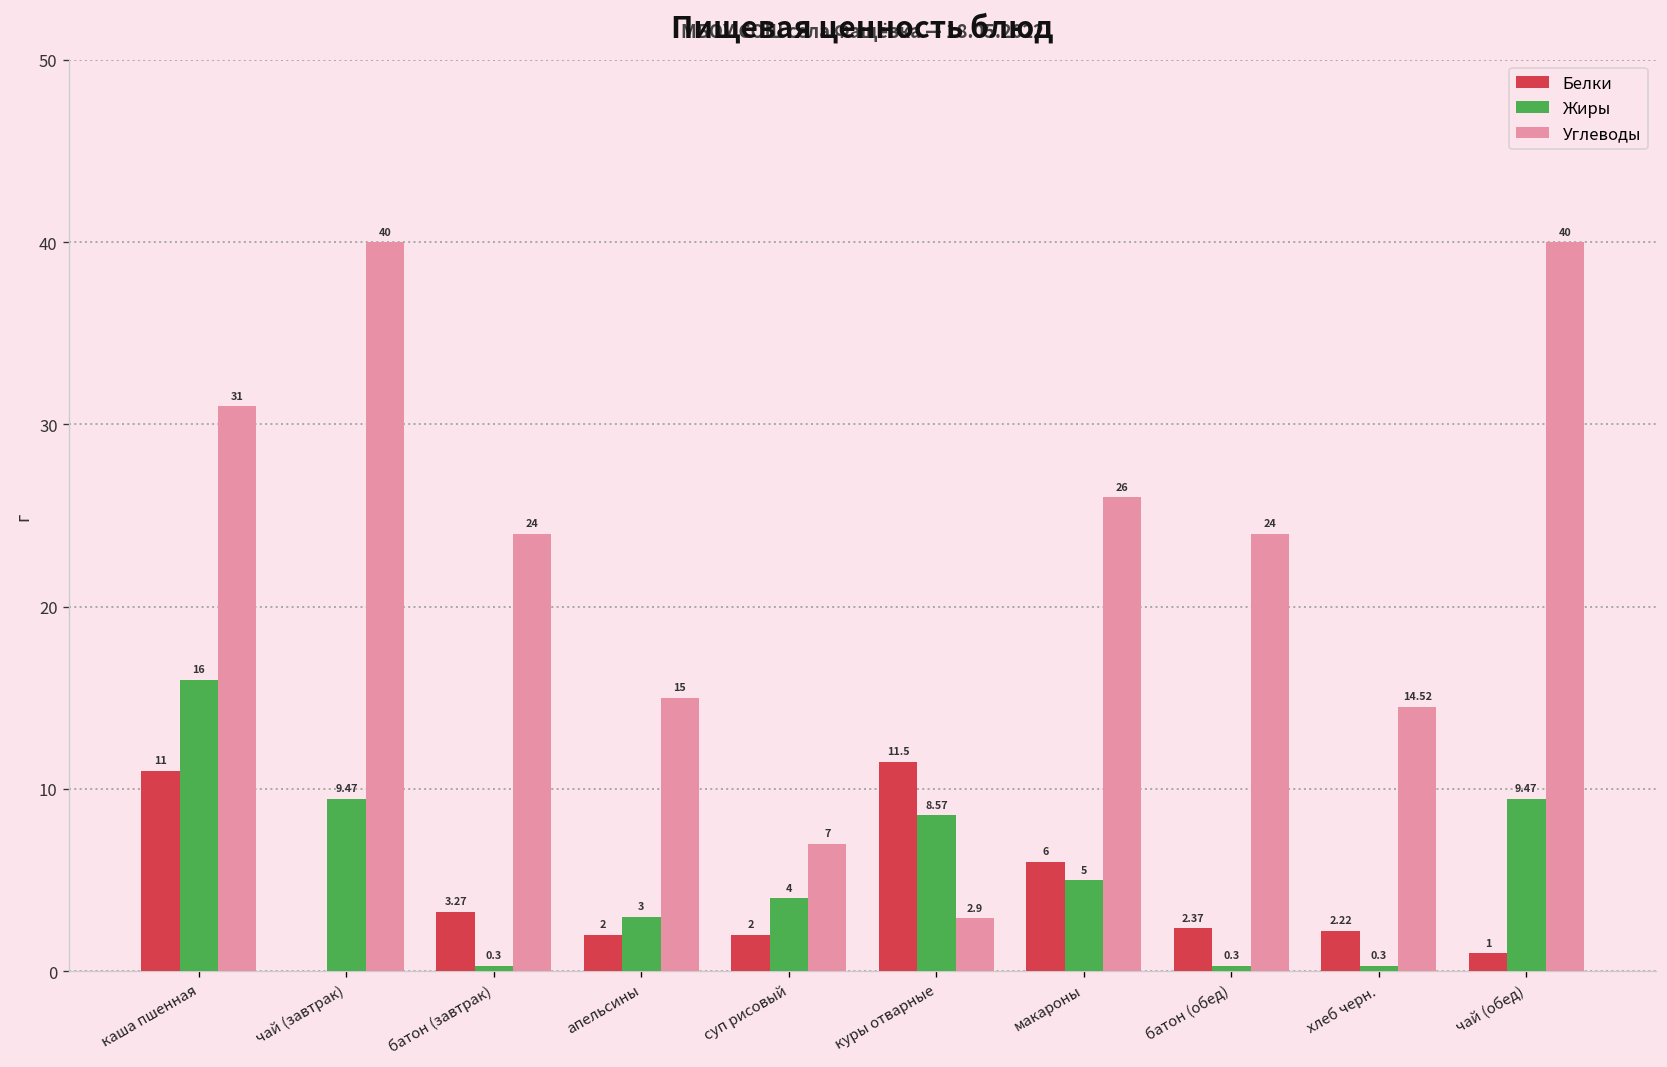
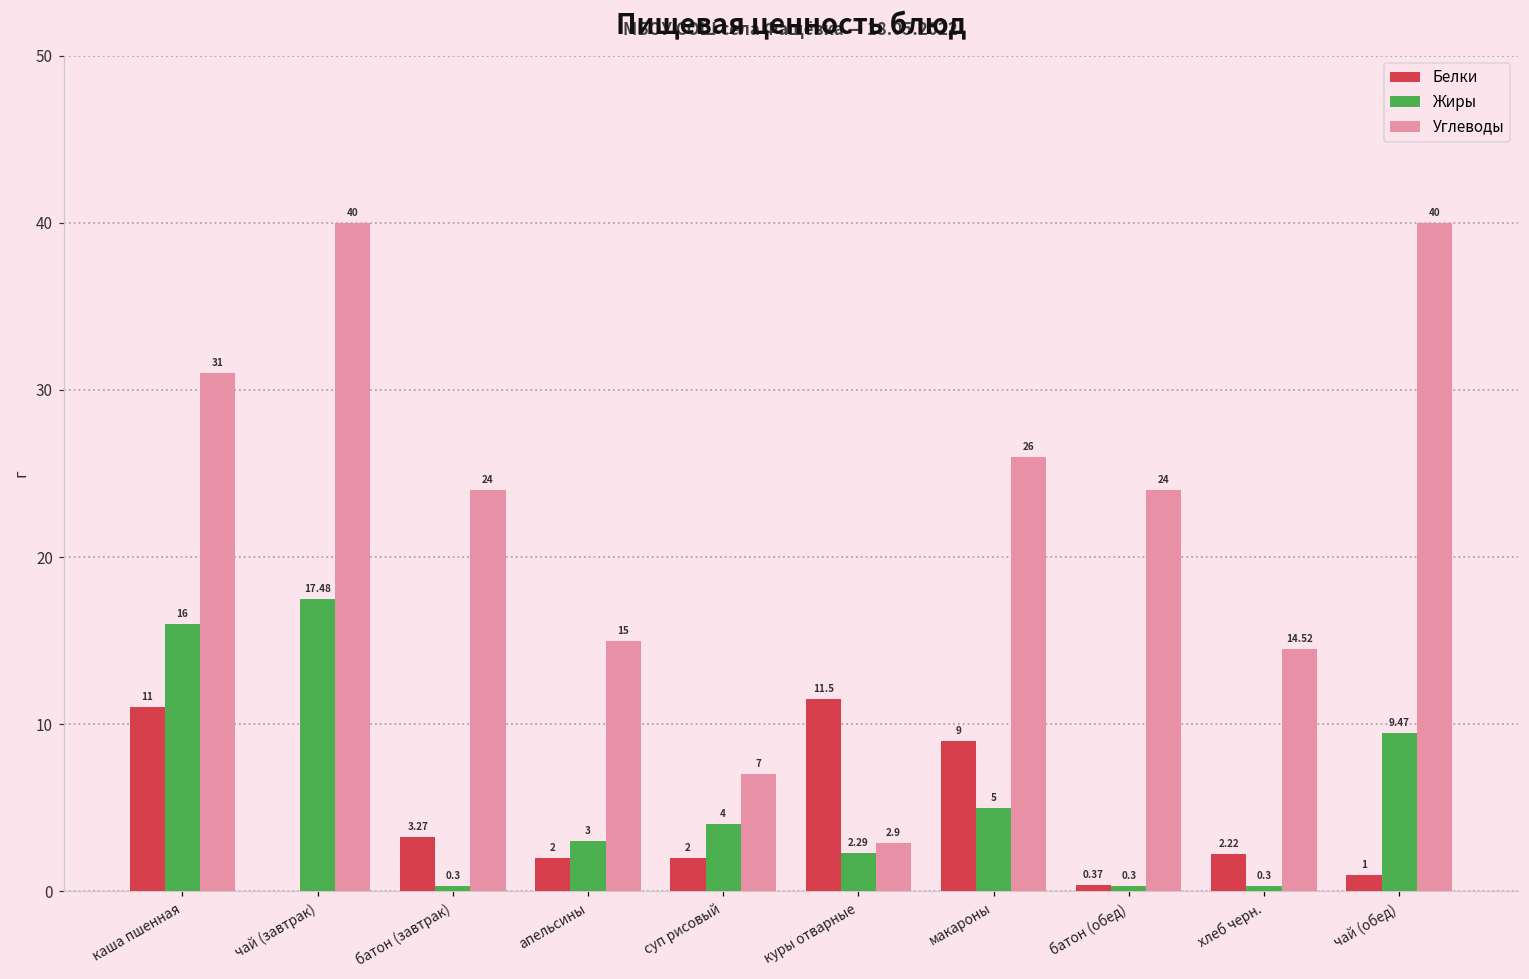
  {
    "Белки": {
      "каша пшенная": 11,
      "батон (завтрак)": 3.27,
      "апельсины": 2,
      "суп рисовый": 2,
      "куры отварные": 11.5,
-     "макароны": 6,
-     "батон (обед)": 2.37,
+     "макароны": 9,
+     "батон (обед)": 0.37,
      "хлеб черн.": 2.22,
      "чай (обед)": 1
    },
    "Жиры": {
      "каша пшенная": 16,
-     "чай (завтрак)": 9.47,
+     "чай (завтрак)": 17.48,
      "батон (завтрак)": 0.3,
      "апельсины": 3,
      "суп рисовый": 4,
-     "куры отварные": 8.57,
+     "куры отварные": 2.29,
      "макароны": 5,
      "батон (обед)": 0.3,
      "хлеб черн.": 0.3,
      "чай (обед)": 9.47
    },
    "Углеводы": {
      "каша пшенная": 31,
      "чай (завтрак)": 40,
      "батон (завтрак)": 24,
      "апельсины": 15,
      "суп рисовый": 7,
      "куры отварные": 2.9,
      "макароны": 26,
      "батон (обед)": 24,
      "хлеб черн.": 14.52,
      "чай (обед)": 40
    }
  }
